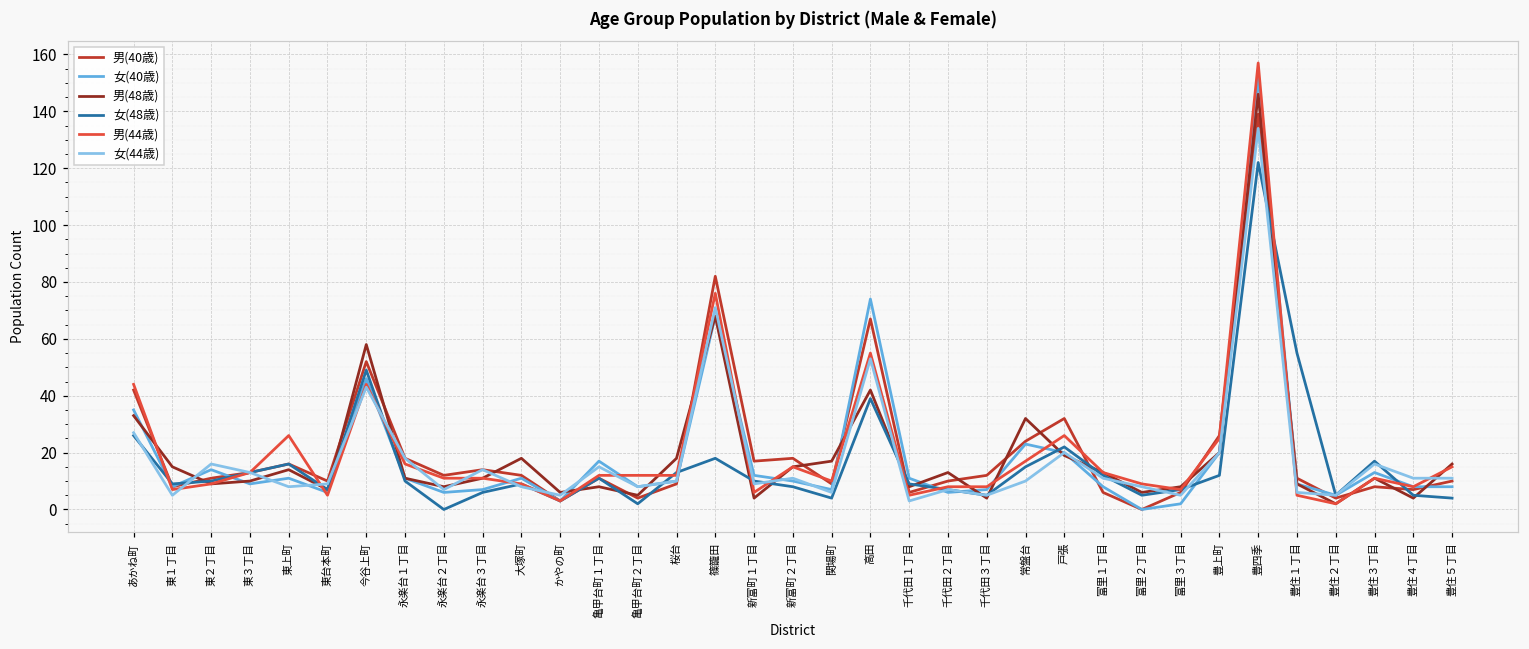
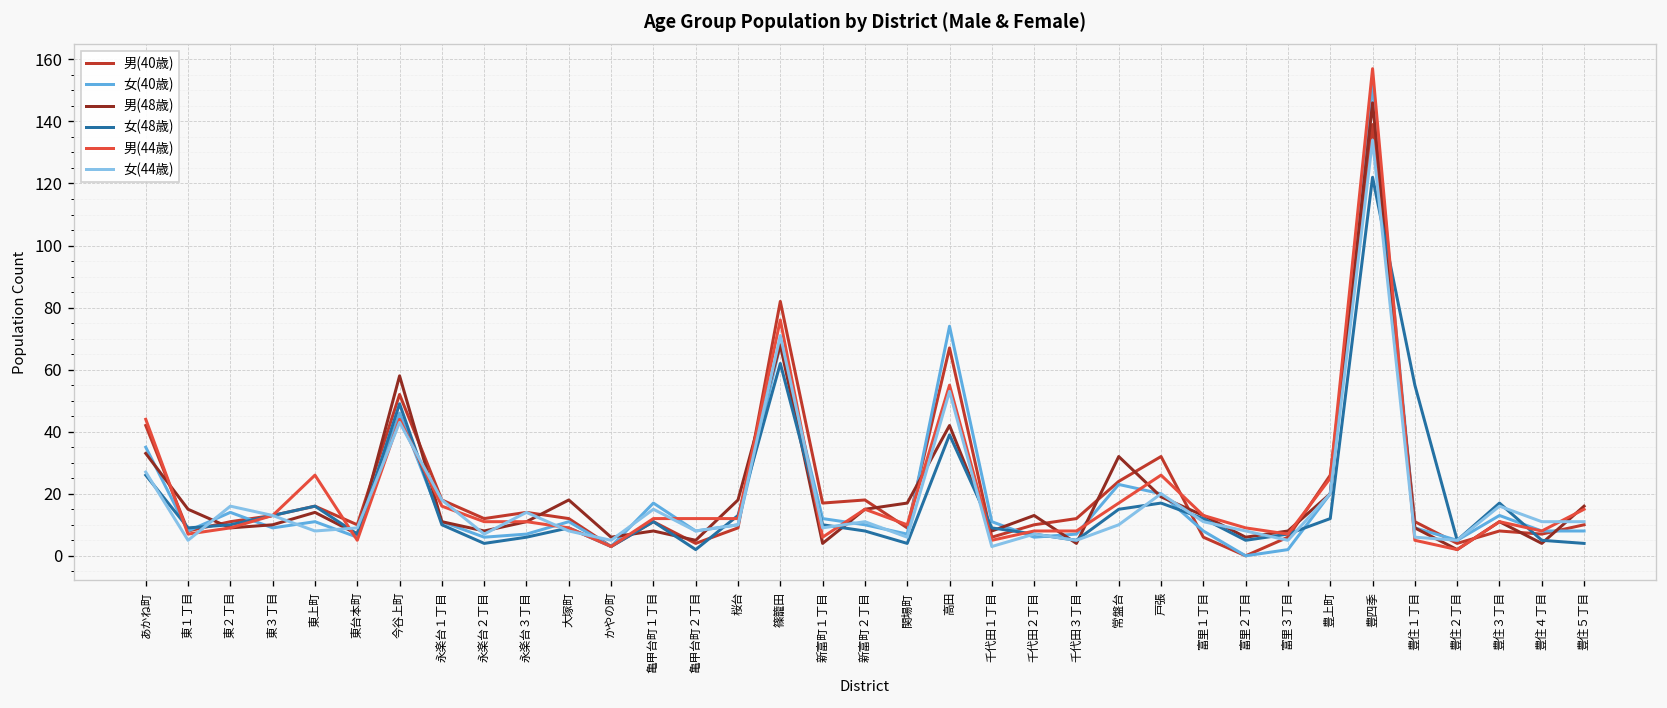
  {
    "女(48歳)": {
      "あかね町": 26,
      "東１丁目": 9,
      "東２丁目": 10,
      "今谷上町": 49,
      "永楽台１丁目": 10,
-     "永楽台２丁目": 0,
+     "永楽台２丁目": 4,
      "永楽台３丁目": 6,
      "亀甲台町２丁目": 2,
-     "篠籠田": 18,
+     "篠籠田": 62,
      "新富町１丁目": 10,
      "新富町２丁目": 8,
      "関場町": 4,
      "高田": 39,
      "千代田１丁目": 9,
      "常盤台": 15,
-     "戸張": 22,
+     "戸張": 17,
      "豊上町": 12,
      "豊四季": 122,
      "豊住１丁目": 55,
      "豊住３丁目": 17,
      "豊住４丁目": 5,
      "豊住５丁目": 4
    }
  }
